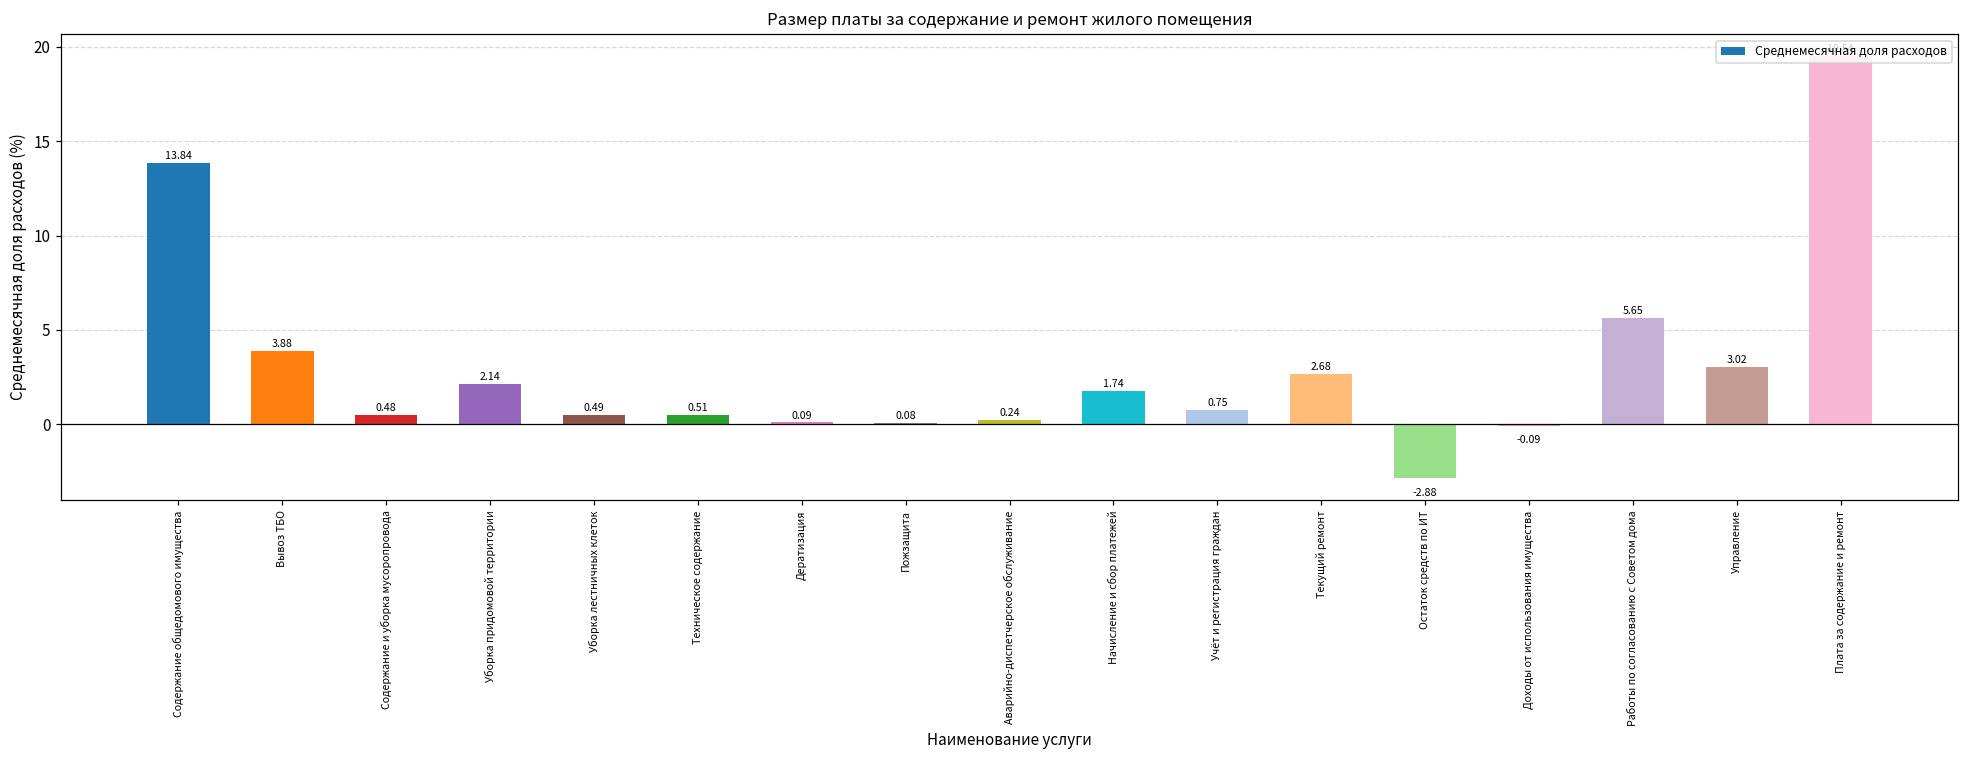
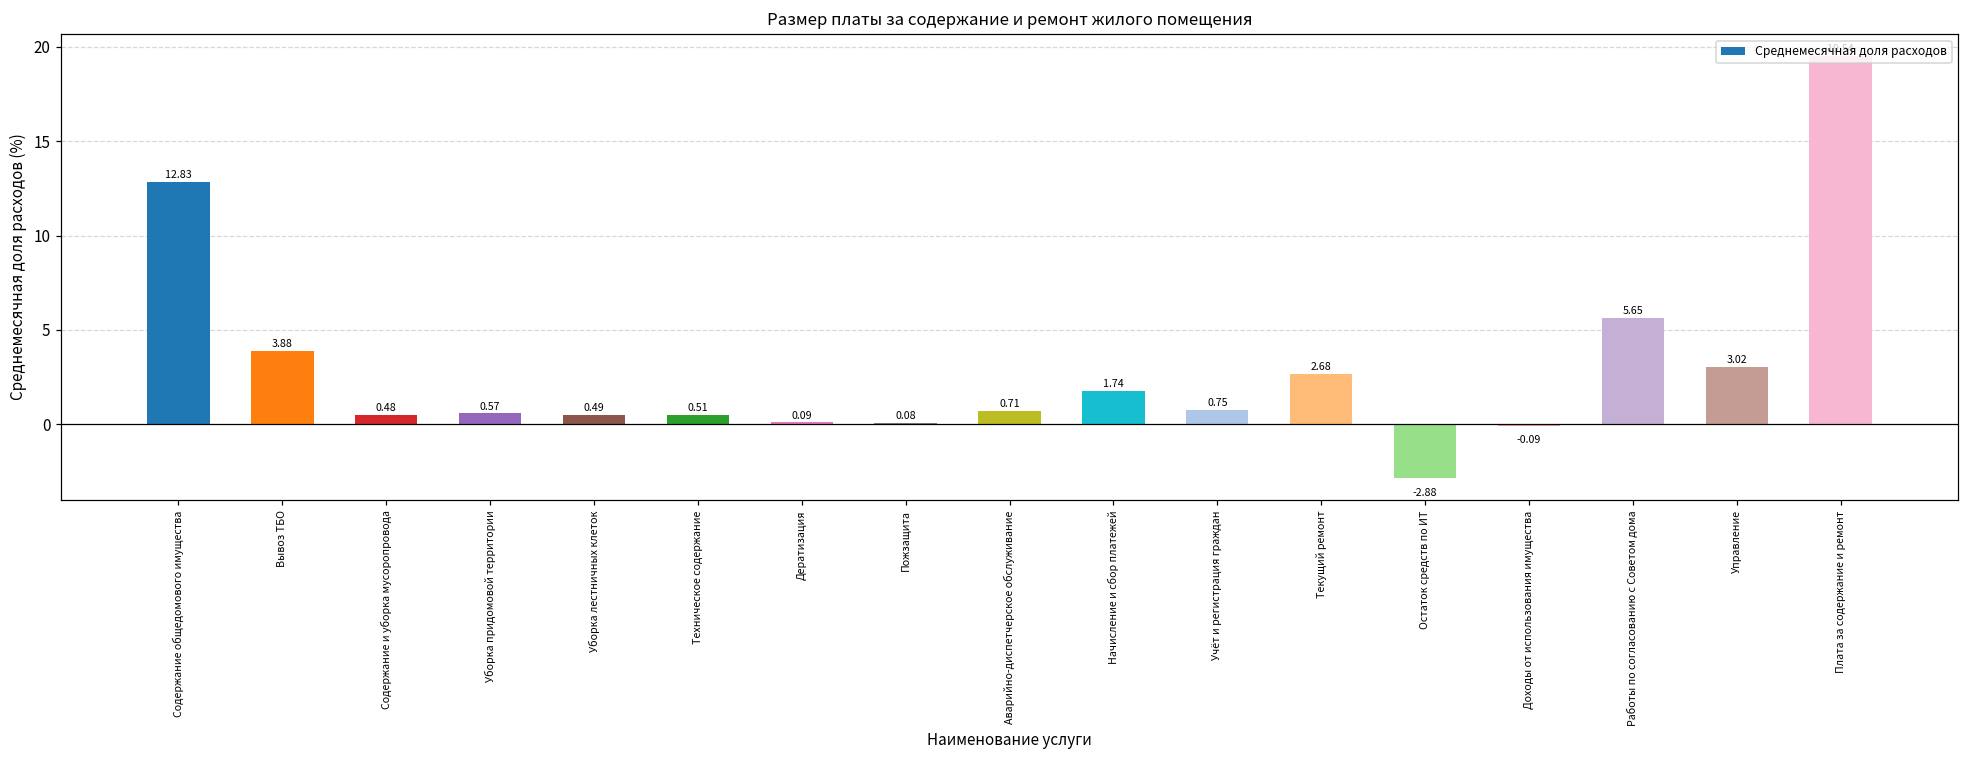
  {
-   "Содержание общедомового имущества": 13.84,
+   "Содержание общедомового имущества": 12.83,
    "Вывоз ТБО": 3.88,
    "Содержание и уборка мусоропровода": 0.48,
-   "Уборка придомовой территории": 2.14,
+   "Уборка придомовой территории": 0.57,
    "Уборка лестничных клеток": 0.49,
    "Техническое содержание": 0.51,
    "Дератизация": 0.09,
    "Пожзащита": 0.08,
-   "Аварийно-диспетчерское обслуживание": 0.24,
+   "Аварийно-диспетчерское обслуживание": 0.71,
    "Начисление и сбор платежей": 1.74,
    "Учёт и регистрация граждан": 0.75,
    "Текущий ремонт": 2.68,
    "Остаток средств по ИТ": -2.88,
    "Доходы от использования имущества": -0.09,
    "Работы по согласованию с Советом дома": 5.65,
    "Управление": 3.02
  }
